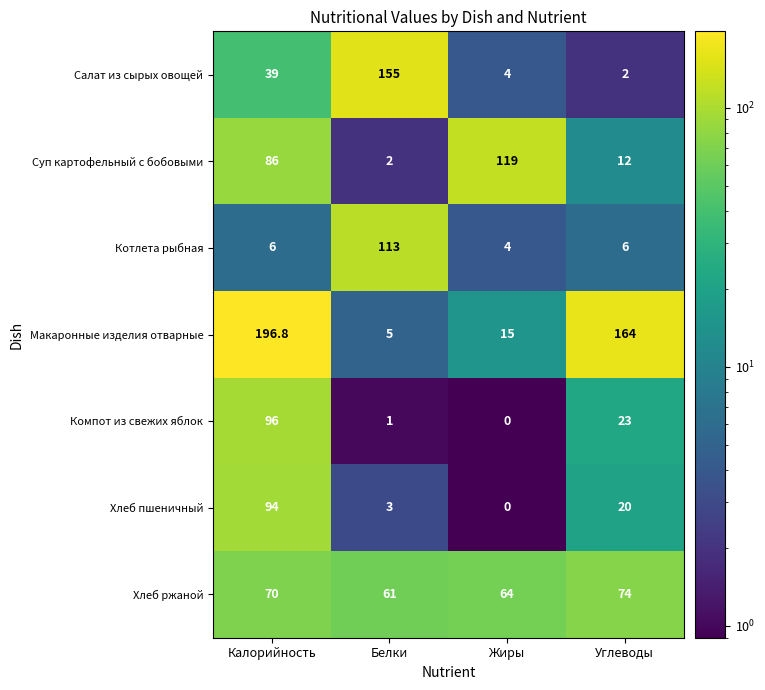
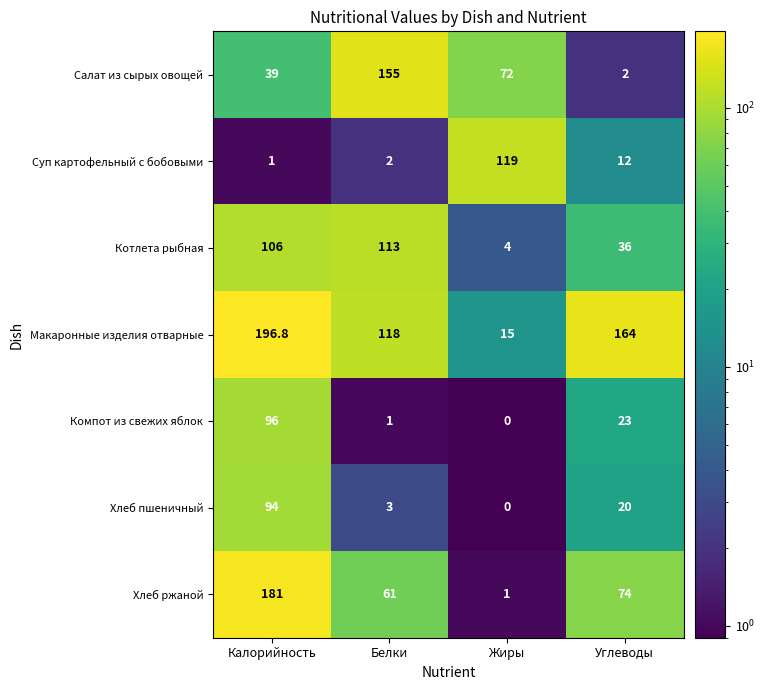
  {
    "Салат из сырых овощей": {
      "Калорийность": 39,
      "Белки": 155,
-     "Жиры": 4,
+     "Жиры": 72,
      "Углеводы": 2
    },
    "Суп картофельный с бобовыми": {
-     "Калорийность": 86,
+     "Калорийность": 1,
      "Белки": 2,
      "Жиры": 119,
      "Углеводы": 12
    },
    "Котлета рыбная": {
-     "Калорийность": 6,
+     "Калорийность": 106,
      "Белки": 113,
      "Жиры": 4,
-     "Углеводы": 6
+     "Углеводы": 36
    },
    "Макаронные изделия отварные": {
      "Калорийность": 196.8,
-     "Белки": 5,
+     "Белки": 118,
      "Жиры": 15,
      "Углеводы": 164
    },
    "Компот из свежих яблок": {
      "Калорийность": 96,
      "Белки": 1,
      "Жиры": 0,
      "Углеводы": 23
    },
    "Хлеб пшеничный": {
      "Калорийность": 94,
      "Белки": 3,
      "Жиры": 0,
      "Углеводы": 20
    },
    "Хлеб ржаной": {
-     "Калорийность": 70,
+     "Калорийность": 181,
      "Белки": 61,
-     "Жиры": 64,
+     "Жиры": 1,
      "Углеводы": 74
    }
  }
